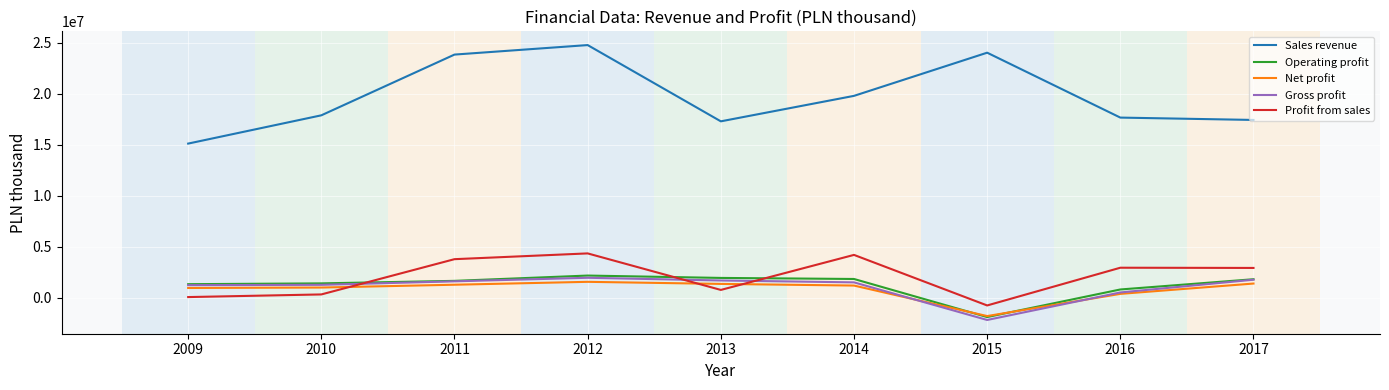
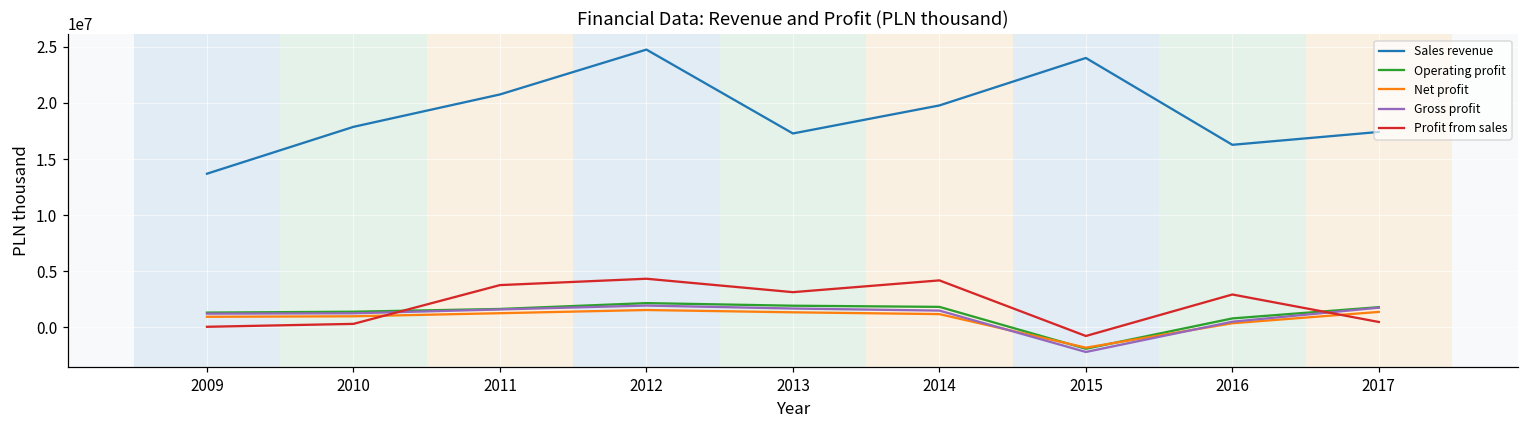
  {
    "Sales revenue": {
-     "2009": 15100000,
+     "2009": 13700000,
      "2010": 17900000,
-     "2011": 23800000,
+     "2011": 20800000,
      "2012": 24800000,
      "2013": 17300000,
      "2014": 19800000,
      "2015": 24000000,
-     "2016": 17600000
+     "2016": 16300000
    },
    "Operating profit": {
      "2013": 1900000,
      "2014": 1800000,
      "2016": 800000
    },
    "Net profit": {
      "2009": 900000,
      "2010": 1000000,
      "2011": 1300000,
      "2012": 1600000,
      "2013": 1300000,
      "2014": 1200000,
      "2017": 1400000
    },
    "Gross profit": {
      "2013": 1700000,
      "2014": 1500000,
      "2015": -2200000
    },
    "Profit from sales": {
      "2009": 100000,
      "2010": 300000,
      "2011": 3800000,
      "2012": 4300000,
-     "2013": 800000,
+     "2013": 3100000,
      "2014": 4200000,
      "2015": -800000,
      "2016": 2900000,
-     "2017": 2900000
+     "2017": 500000
    }
  }
